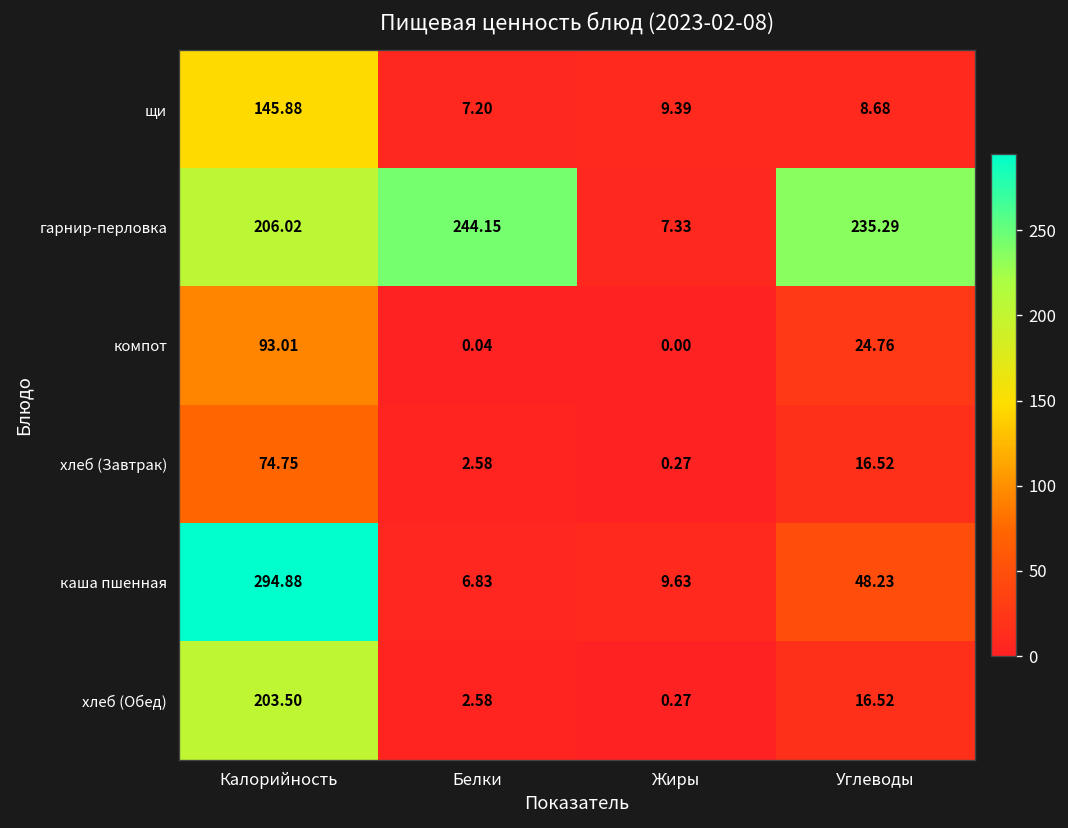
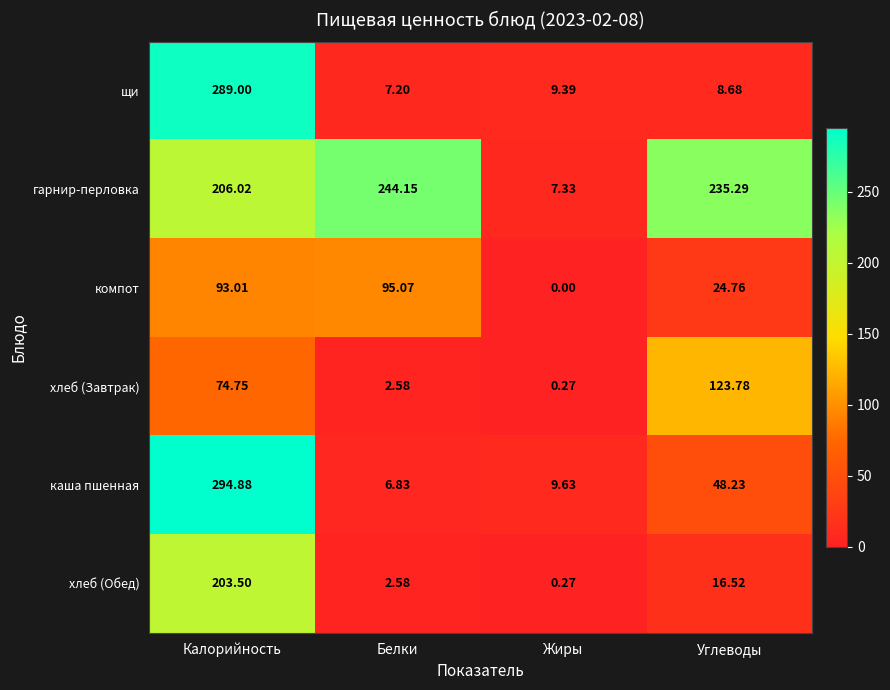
  {
    "щи": {
-     "Калорийность": 145.88,
+     "Калорийность": 289.00,
      "Белки": 7.20,
      "Жиры": 9.39,
      "Углеводы": 8.68
    },
    "гарнир-перловка": {
      "Калорийность": 206.02,
      "Белки": 244.15,
      "Жиры": 7.33,
      "Углеводы": 235.29
    },
    "компот": {
      "Калорийность": 93.01,
-     "Белки": 0.04,
+     "Белки": 95.07,
      "Жиры": 0.00,
      "Углеводы": 24.76
    },
    "хлеб (Завтрак)": {
      "Калорийность": 74.75,
      "Белки": 2.58,
      "Жиры": 0.27,
-     "Углеводы": 16.52
+     "Углеводы": 123.78
    },
    "каша пшенная": {
      "Калорийность": 294.88,
      "Белки": 6.83,
      "Жиры": 9.63,
      "Углеводы": 48.23
    },
    "хлеб (Обед)": {
      "Калорийность": 203.50,
      "Белки": 2.58,
      "Жиры": 0.27,
      "Углеводы": 16.52
    }
  }
